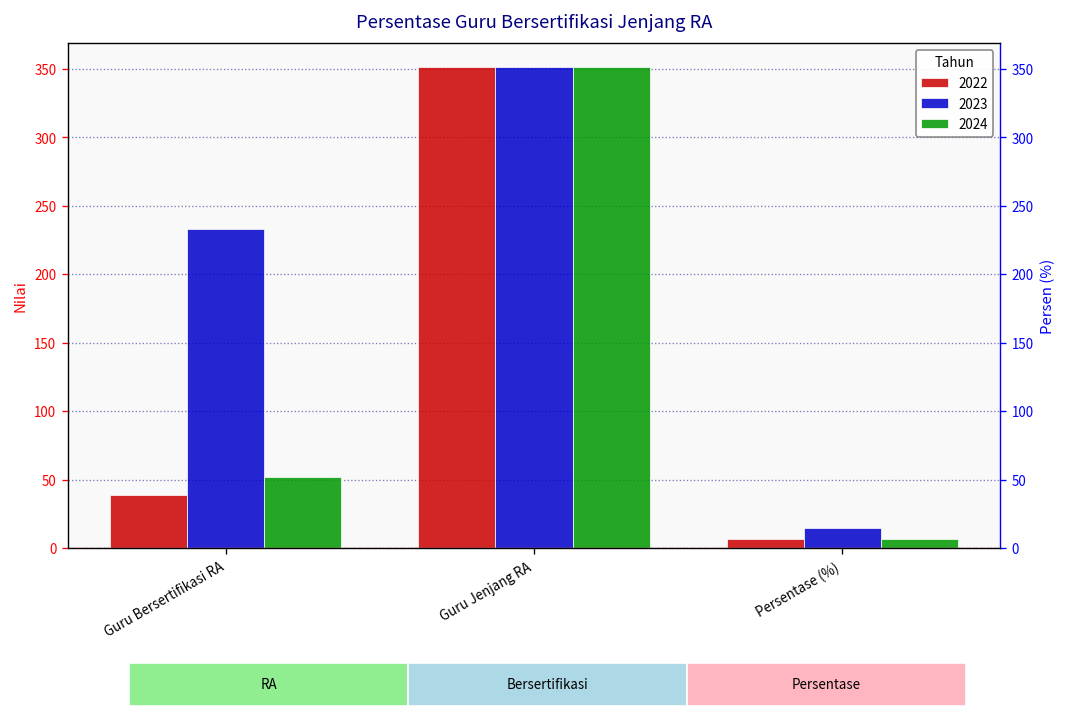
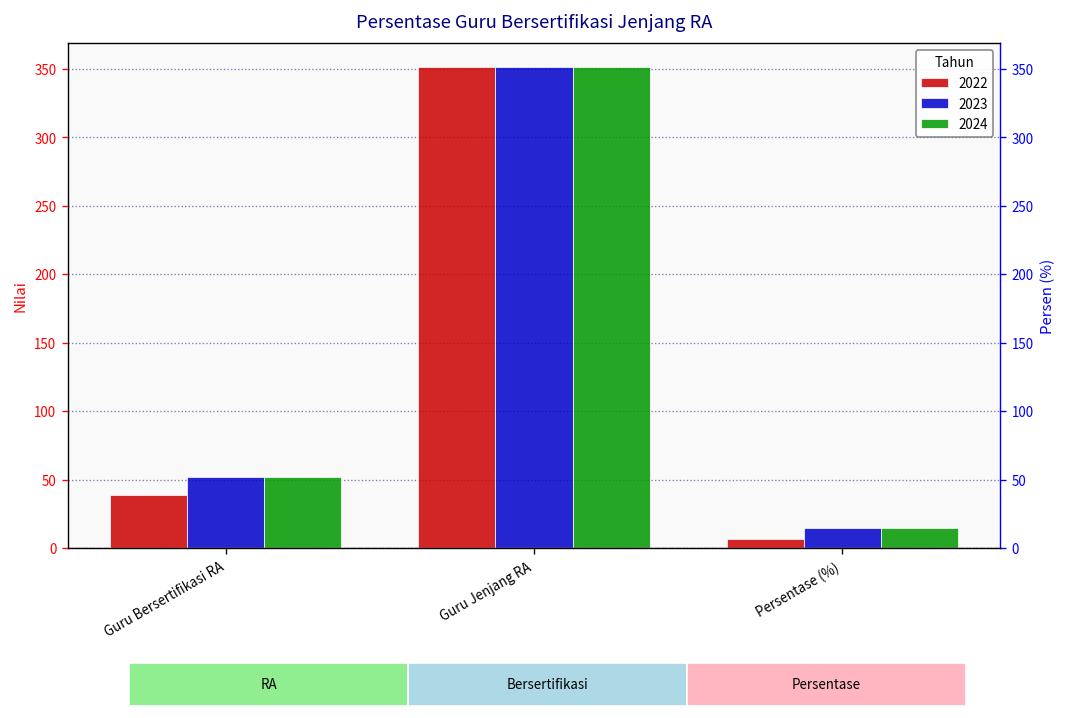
  {
    "2022": {
      "Guru Bersertifikasi RA": 39,
      "Guru Jenjang RA": 351,
      "Persentase (%)": 6
    },
    "2023": {
-     "Guru Bersertifikasi RA": 233,
+     "Guru Bersertifikasi RA": 52,
      "Guru Jenjang RA": 351,
      "Persentase (%)": 15
    },
    "2024": {
      "Guru Bersertifikasi RA": 52,
      "Guru Jenjang RA": 351,
-     "Persentase (%)": 6
+     "Persentase (%)": 15
    }
  }
